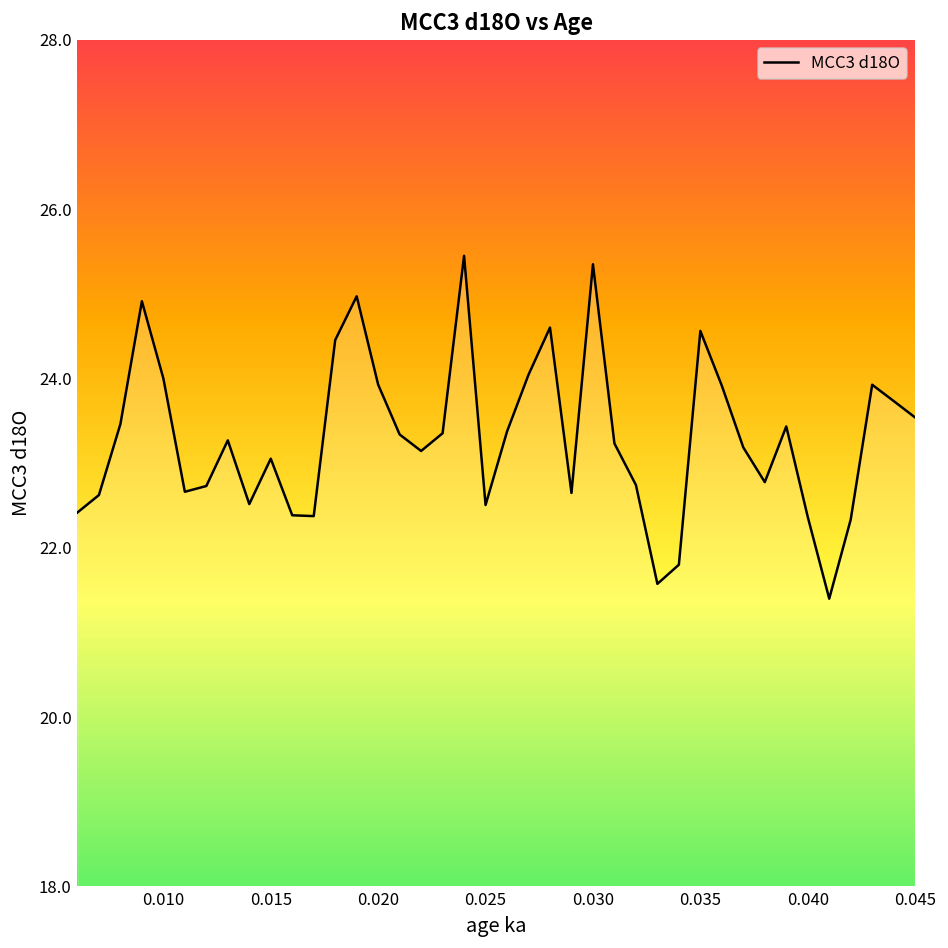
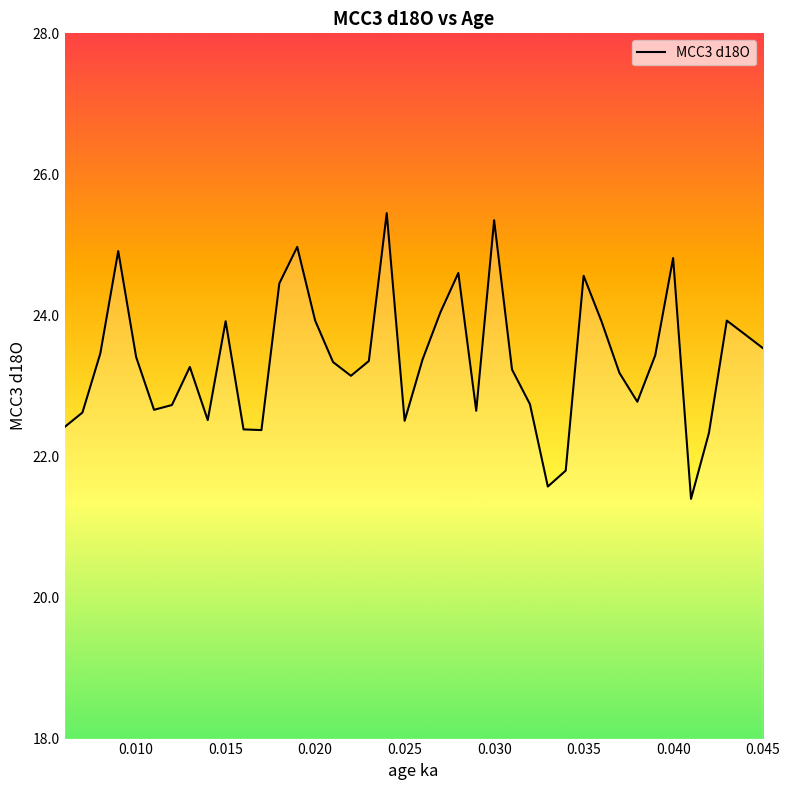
  {
-   "0.010": 24.0,
-   "0.015": 23.1,
+   "0.010": 23.4,
+   "0.015": 23.9,
    "0.020": 23.9,
    "0.025": 22.5,
    "0.030": 25.4,
    "0.035": 24.6,
-   "0.040": 22.4,
+   "0.040": 24.8,
    "0.045": 23.5
  }
